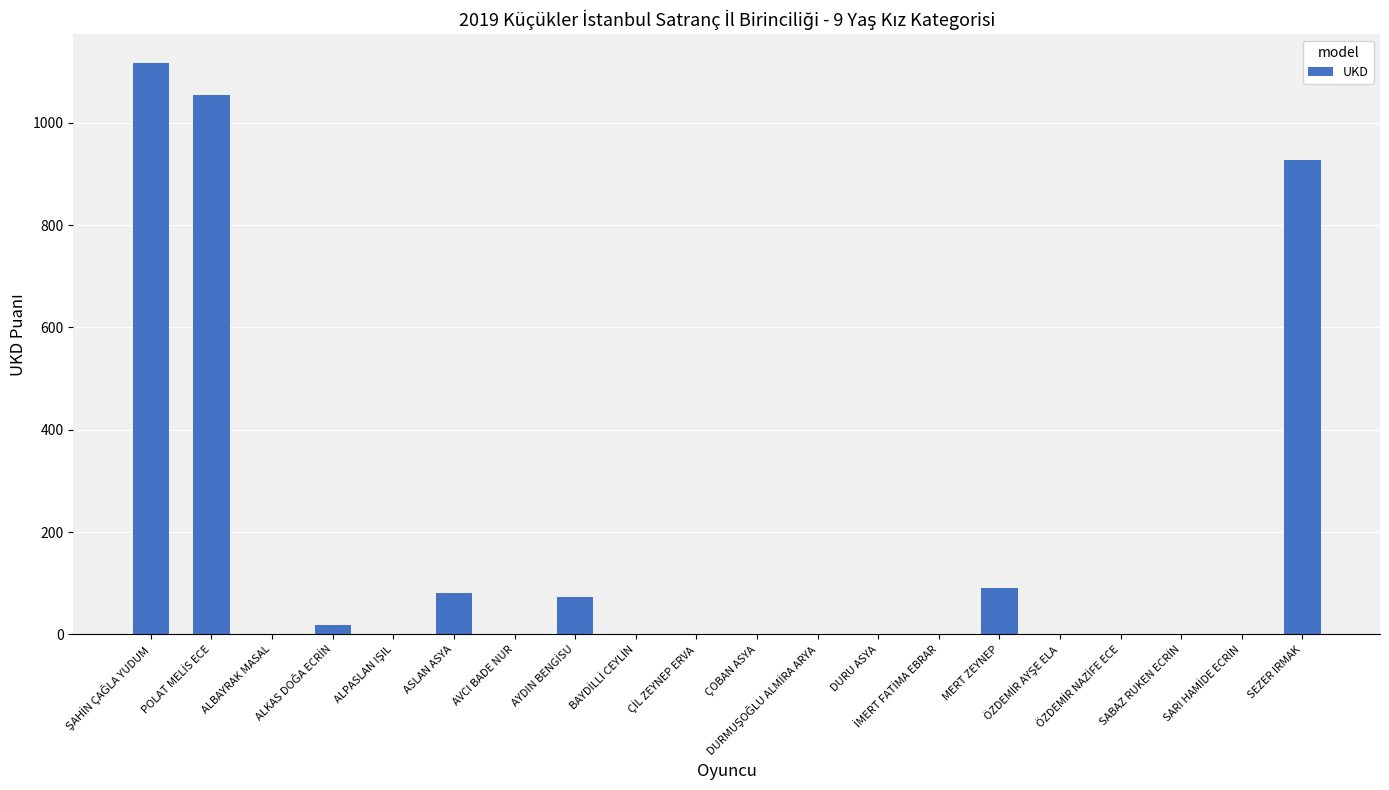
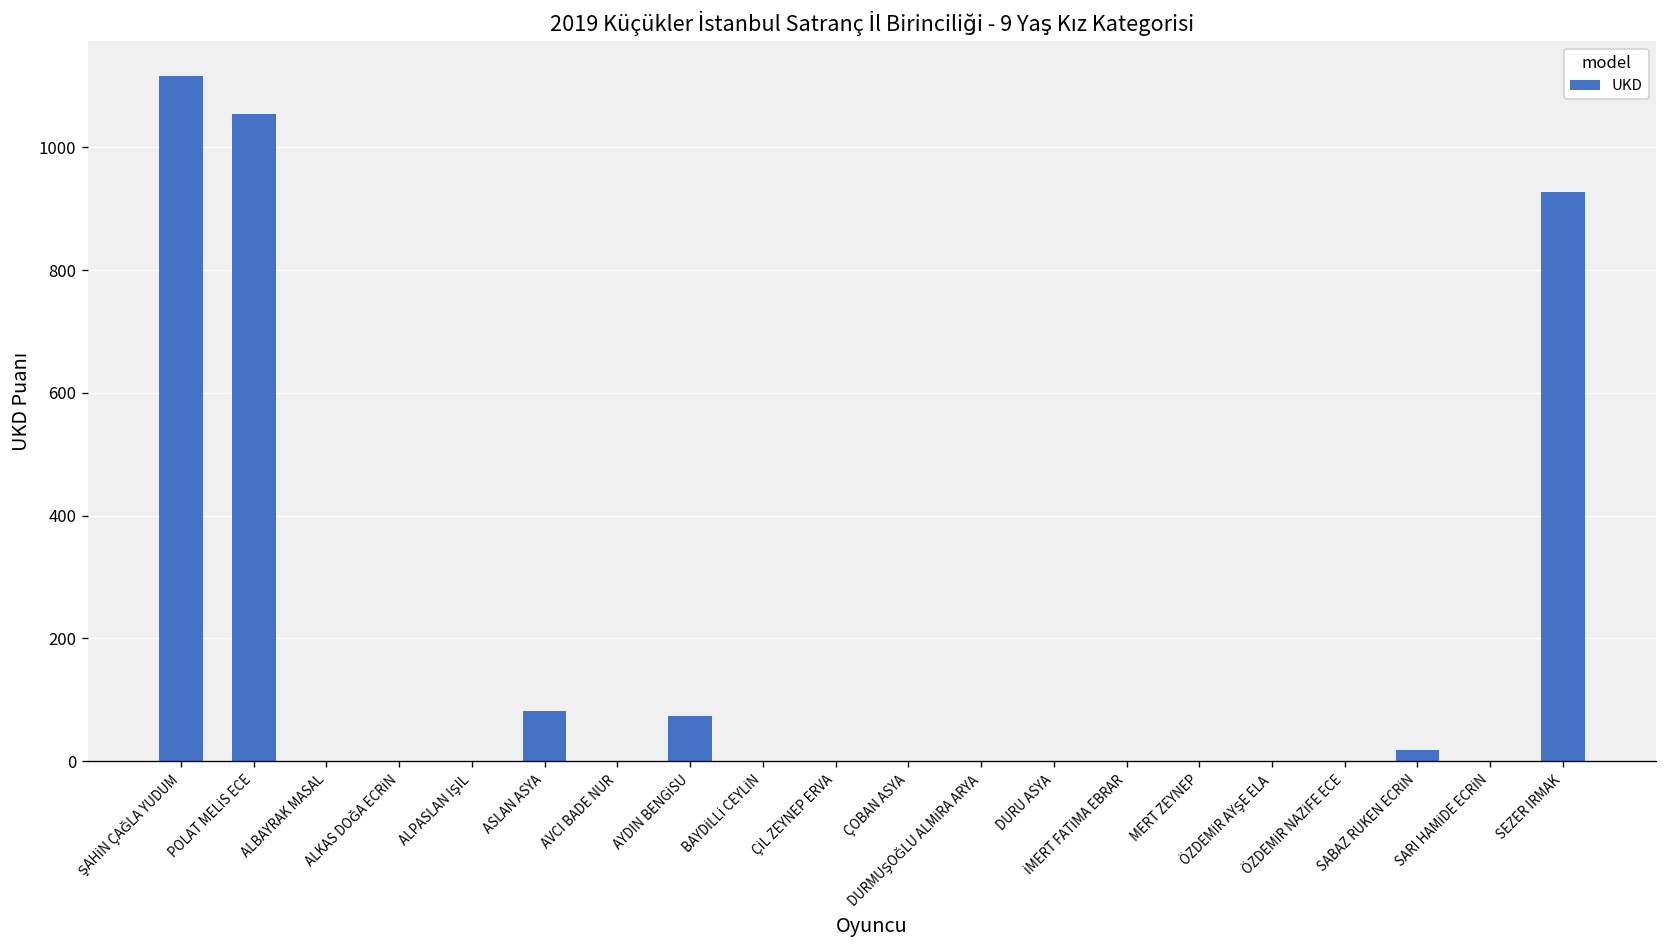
  {
    "ŞAHİN ÇAĞLA YUDUM": 1120,
    "POLAT MELİS ECE": 1060,
    "ALBAYRAK MASAL": 0,
-   "ALKAS DOĞA ECRİN": 20,
+   "ALKAS DOĞA ECRİN": 0,
    "ALPASLAN IŞIL": 0,
    "ASLAN ASYA": 80,
    "AVCI BADE NUR": 0,
    "AYDIN BENGİSU": 70,
    "BAYDİLLİ CEYLİN": 0,
    "ÇİL ZEYNEP ERVA": 0,
    "ÇOBAN ASYA": 0,
    "DURMUŞOĞLU ALMİRA ARYA": 0,
    "DURU ASYA": 0,
    "İMERT FATİMA EBRAR": 0,
-   "MERT ZEYNEP": 90,
+   "MERT ZEYNEP": 0,
    "ÖZDEMİR AYŞE ELA": 0,
    "ÖZDEMİR NAZİFE ECE": 0,
-   "SABAZ RUKEN ECRİN": 0,
+   "SABAZ RUKEN ECRİN": 20,
    "SARI HAMİDE ECRİN": 0,
    "SEZER IRMAK": 930
  }
